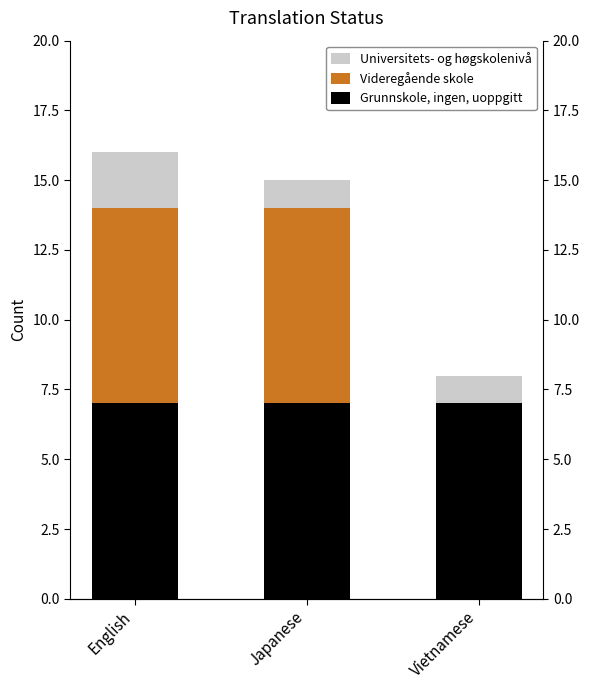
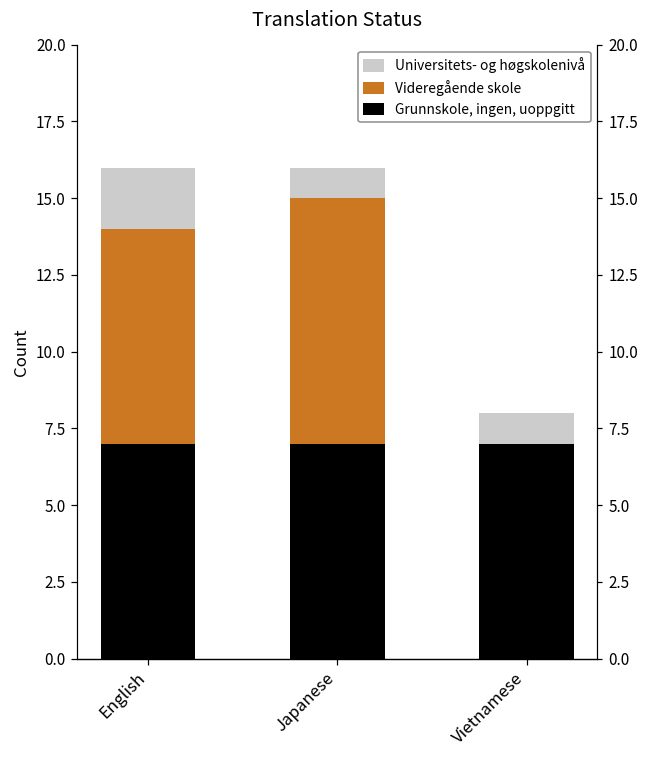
  {
    "Grunnskole, ingen, uoppgitt": {
      "English": 7,
      "Japanese": 7,
      "Vietnamese": 7
    },
    "Videregående skole": {
      "English": 7,
-     "Japanese": 7,
+     "Japanese": 8,
      "Vietnamese": 0
    },
    "Universitets- og høgskolenivå": {
      "English": 2,
      "Japanese": 1,
      "Vietnamese": 1
    }
  }
